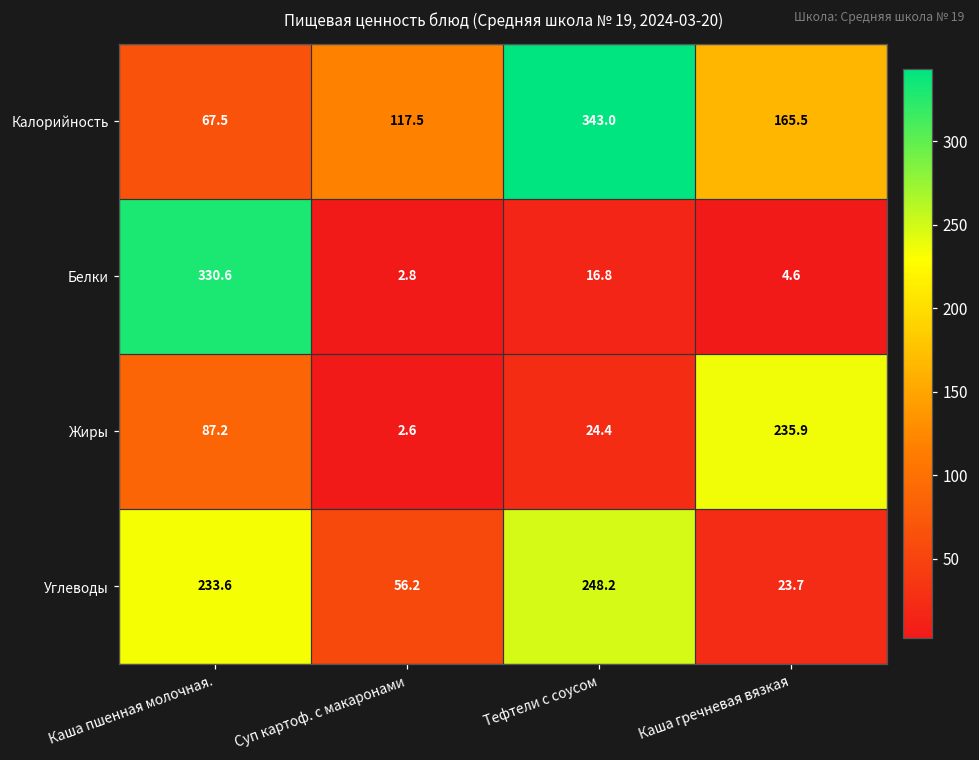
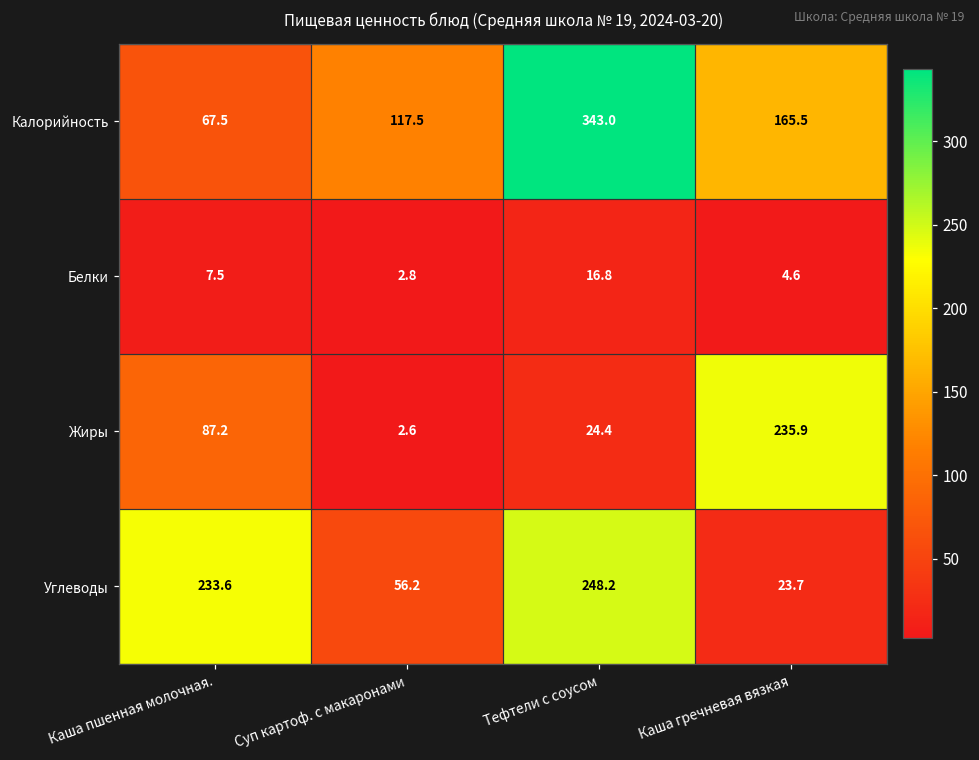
  {
    "Калорийность": {
      "Каша пшенная молочная.": 67.5,
      "Суп картоф. с макаронами": 117.5,
      "Тефтели с соусом": 343.0,
      "Каша гречневая вязкая": 165.5
    },
    "Белки": {
-     "Каша пшенная молочная.": 330.6,
+     "Каша пшенная молочная.": 7.5,
      "Суп картоф. с макаронами": 2.8,
      "Тефтели с соусом": 16.8,
      "Каша гречневая вязкая": 4.6
    },
    "Жиры": {
      "Каша пшенная молочная.": 87.2,
      "Суп картоф. с макаронами": 2.6,
      "Тефтели с соусом": 24.4,
      "Каша гречневая вязкая": 235.9
    },
    "Углеводы": {
      "Каша пшенная молочная.": 233.6,
      "Суп картоф. с макаронами": 56.2,
      "Тефтели с соусом": 248.2,
      "Каша гречневая вязкая": 23.7
    }
  }
